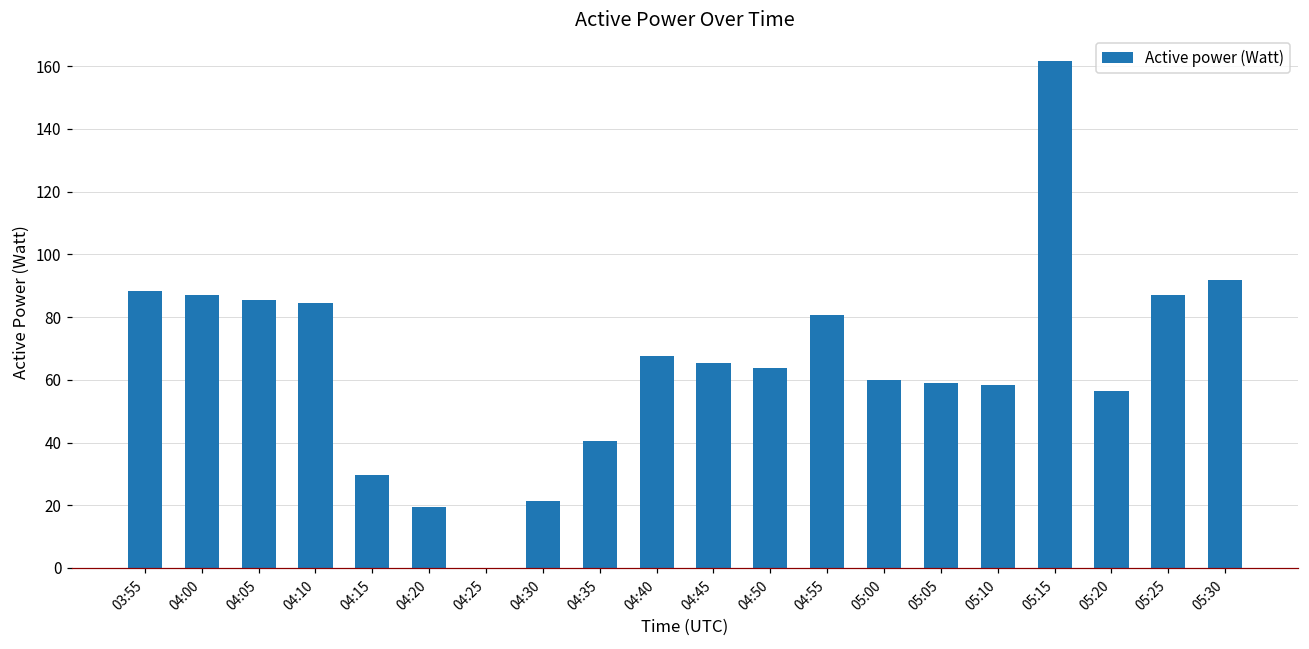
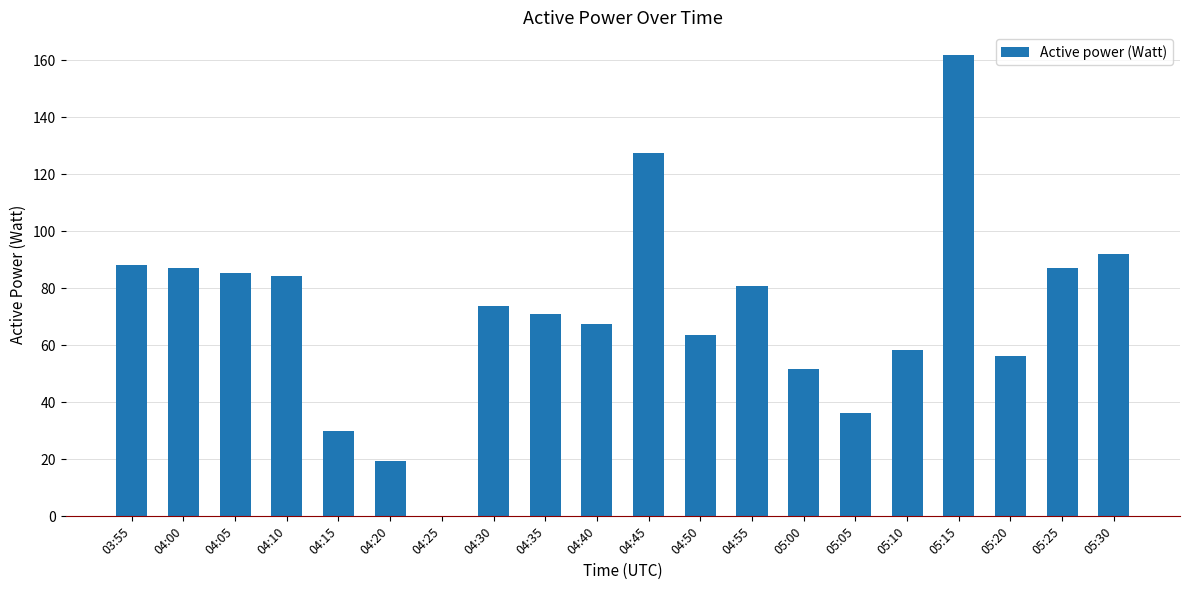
  {
    "03:55": 88,
    "04:00": 87,
    "04:05": 86,
    "04:10": 84,
    "04:15": 30,
    "04:20": 19,
    "04:25": 0,
-   "04:30": 22,
-   "04:35": 41,
+   "04:30": 74,
+   "04:35": 71,
    "04:40": 68,
-   "04:45": 65,
+   "04:45": 127,
    "04:50": 64,
    "04:55": 81,
-   "05:00": 60,
-   "05:05": 59,
+   "05:00": 52,
+   "05:05": 36,
    "05:10": 58,
    "05:15": 162,
    "05:20": 56,
    "05:25": 87,
    "05:30": 92
  }
